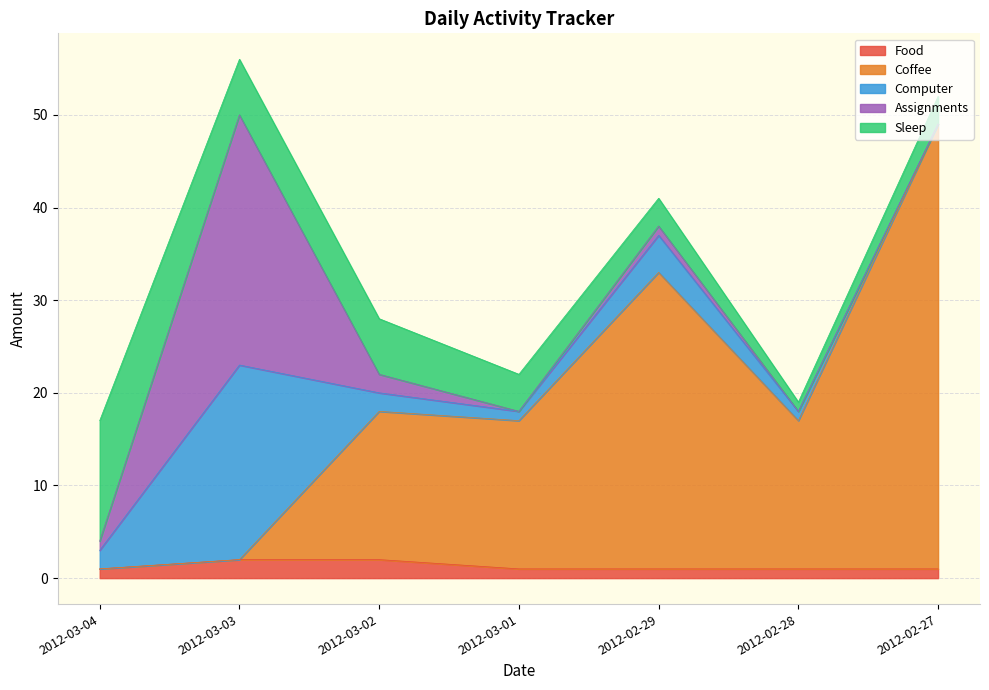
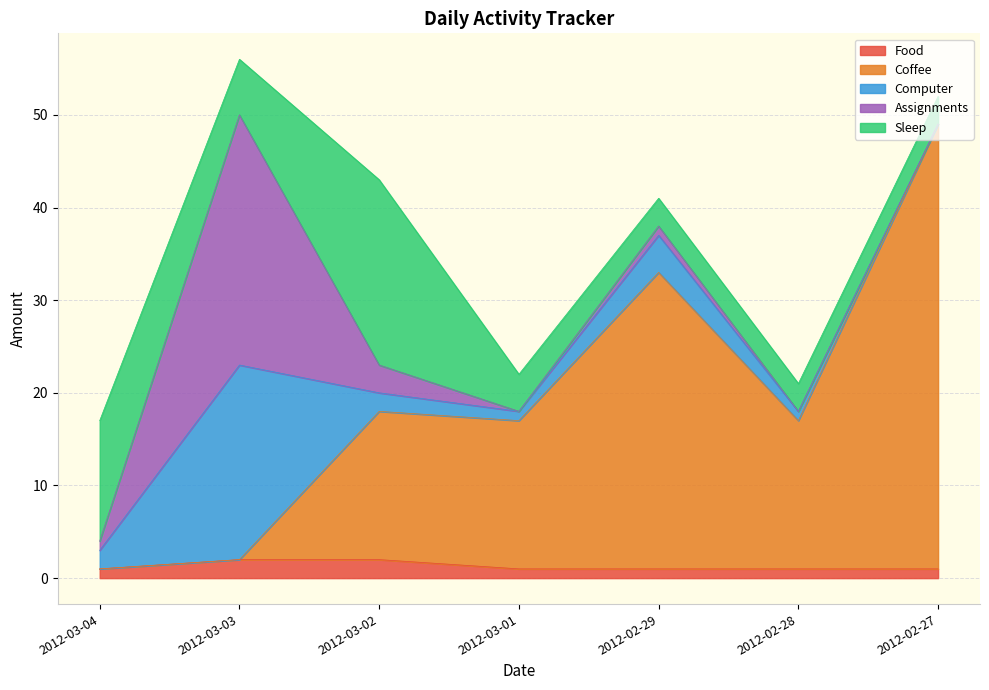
  {
    "Computer": {
      "2012-03-04": 2,
      "2012-03-03": 21,
      "2012-03-02": 2,
      "2012-02-29": 4
    },
    "Assignments": {
      "2012-03-04": 1,
      "2012-03-03": 27,
-     "2012-03-02": 2,
+     "2012-03-02": 3,
      "2012-02-29": 1
    },
    "Sleep": {
      "2012-03-04": 13,
      "2012-03-03": 6,
-     "2012-03-02": 6,
+     "2012-03-02": 20,
      "2012-03-01": 4,
      "2012-02-29": 3,
-     "2012-02-28": 1
+     "2012-02-28": 3
    }
  }
